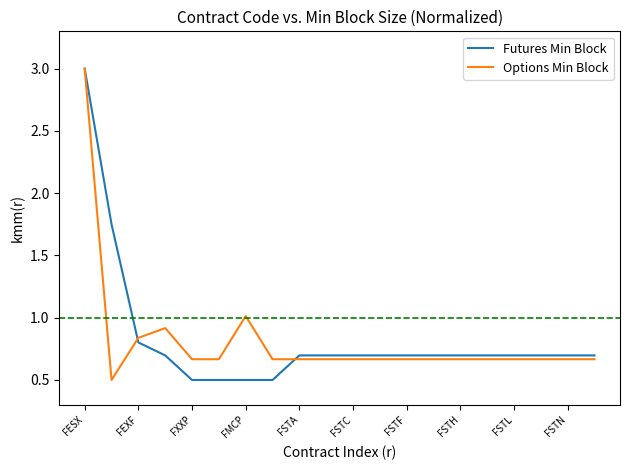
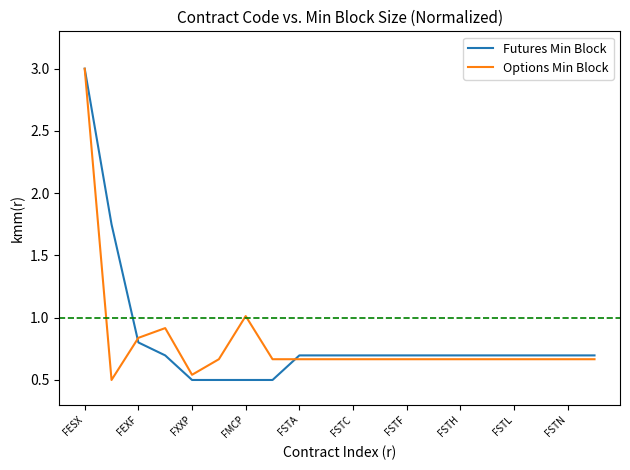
  {
    "Futures Min Block": {
      "FEXF": 0.80,
      "FXXP": 0.50,
      "FMCP": 0.50,
      "FSTA": 0.70,
      "FSTC": 0.70,
      "FSTF": 0.70,
      "FSTH": 0.70,
      "FSTL": 0.70,
      "FSTN": 0.70
    },
    "Options Min Block": {
      "FEXF": 0.84,
-     "FXXP": 0.67,
+     "FXXP": 0.54,
      "FMCP": 1.01,
      "FSTA": 0.67,
      "FSTC": 0.67,
      "FSTF": 0.67,
      "FSTH": 0.67,
      "FSTL": 0.67,
      "FSTN": 0.67
    }
  }
